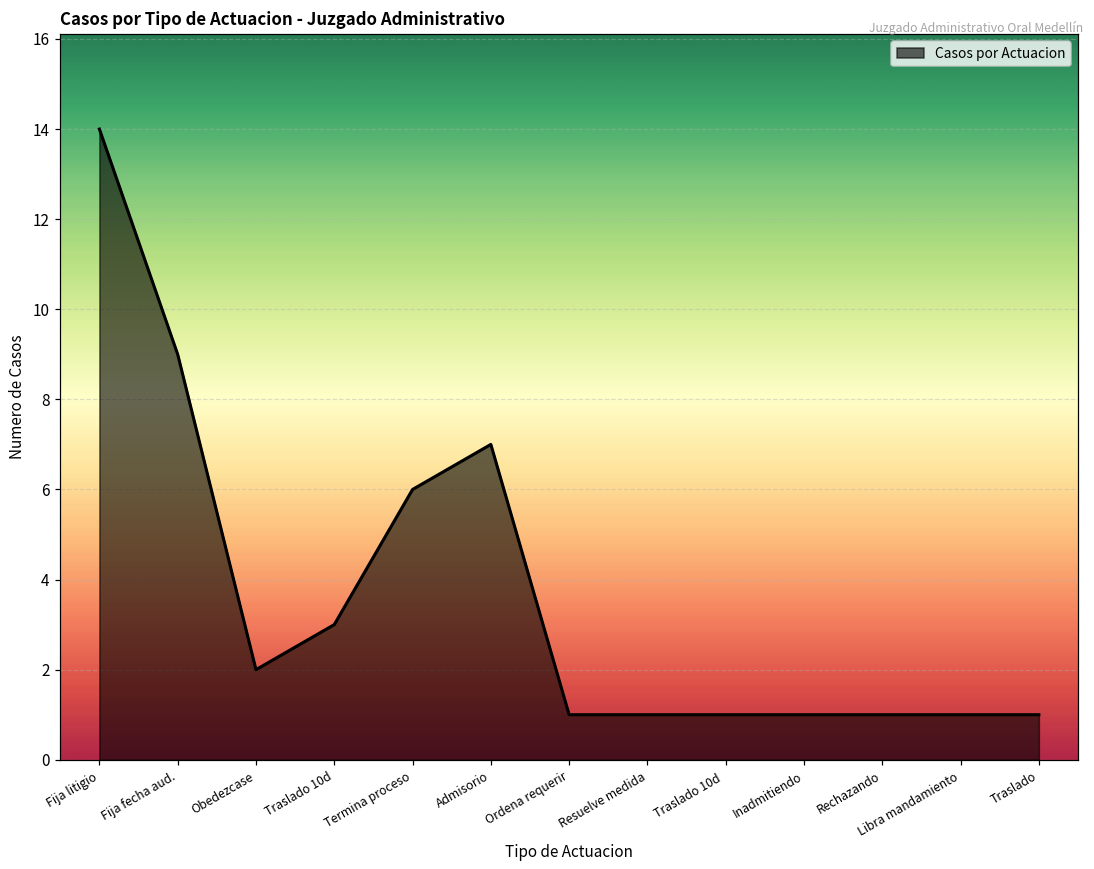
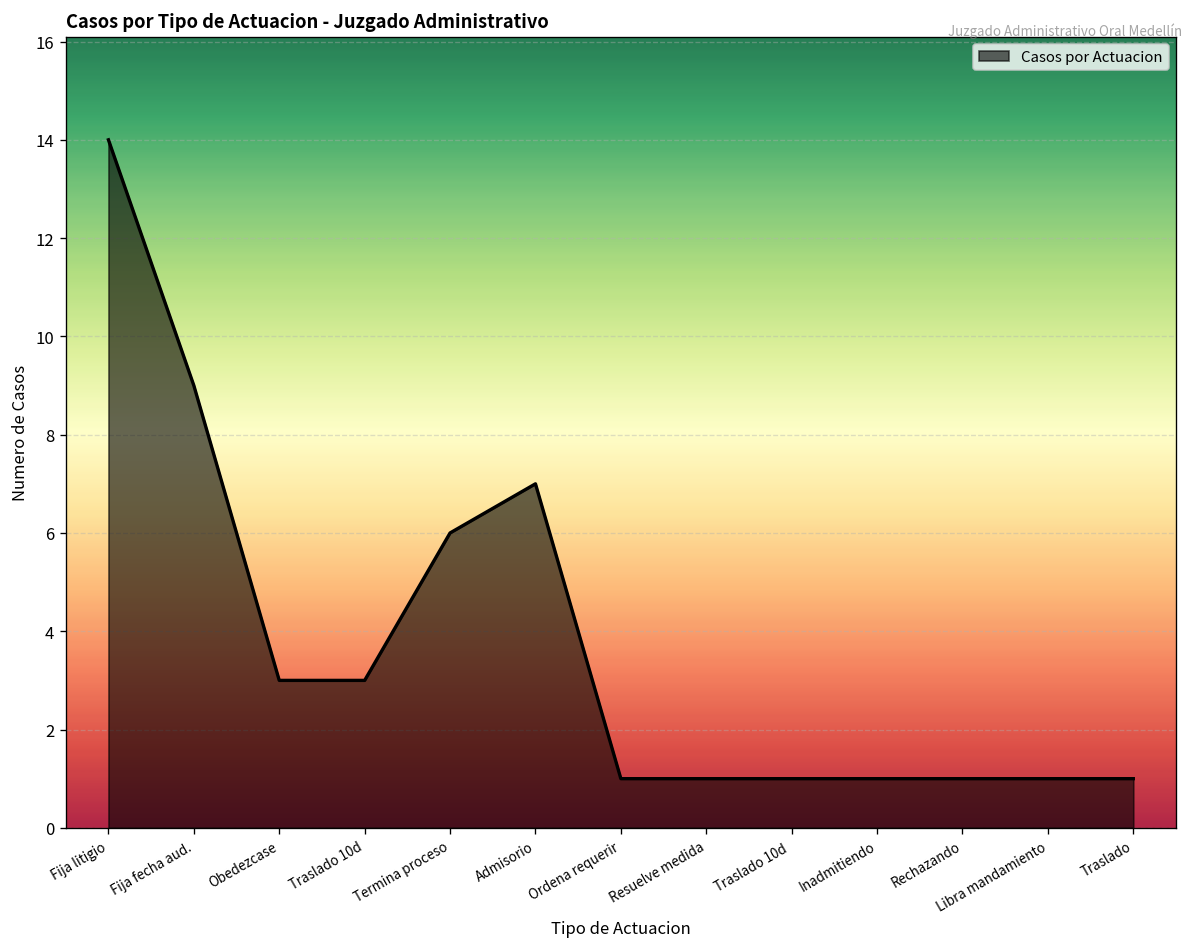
  {
    "Fija litigio": 14,
    "Fija fecha aud.": 9,
-   "Obedezcase": 2,
+   "Obedezcase": 3,
    "Termina proceso": 6,
    "Admisorio": 7,
    "Ordena requerir": 1,
    "Resuelve medida": 1,
    "Inadmitiendo": 1,
    "Rechazando": 1,
    "Libra mandamiento": 1,
    "Traslado": 1
  }
